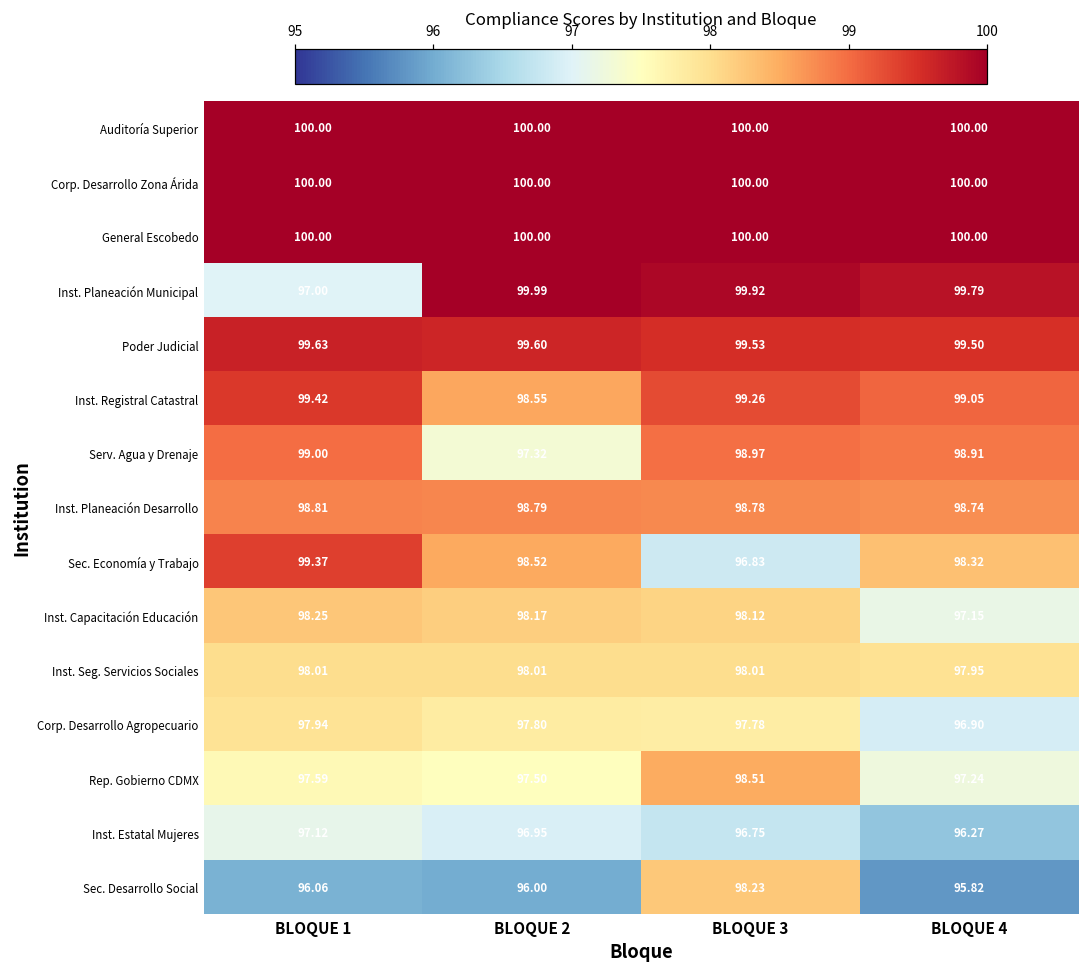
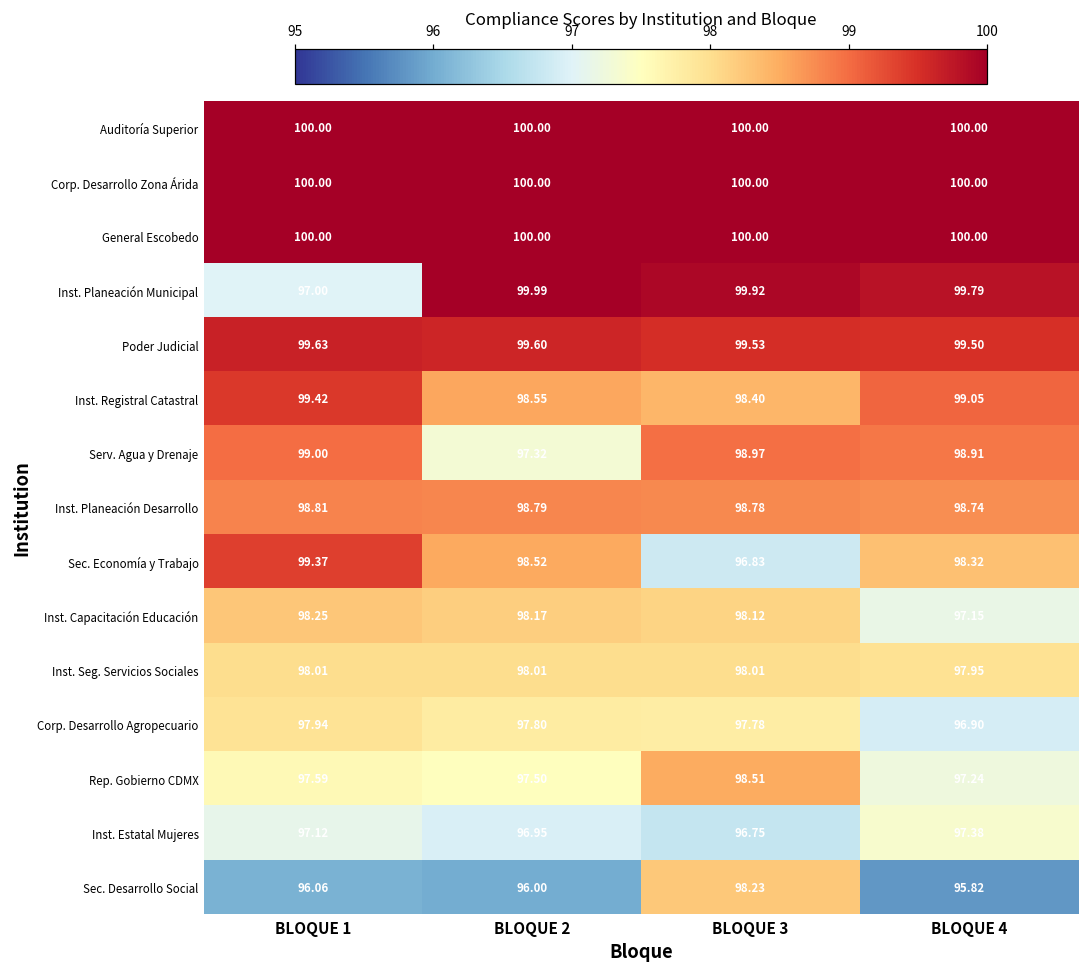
  {
    "Auditoría Superior": {
      "BLOQUE 1": 100.00,
      "BLOQUE 2": 100.00,
      "BLOQUE 3": 100.00,
      "BLOQUE 4": 100.00
    },
    "Corp. Desarrollo Zona Árida": {
      "BLOQUE 1": 100.00,
      "BLOQUE 2": 100.00,
      "BLOQUE 3": 100.00,
      "BLOQUE 4": 100.00
    },
    "General Escobedo": {
      "BLOQUE 1": 100.00,
      "BLOQUE 2": 100.00,
      "BLOQUE 3": 100.00,
      "BLOQUE 4": 100.00
    },
    "Inst. Planeación Municipal": {
      "BLOQUE 2": 99.99,
      "BLOQUE 3": 99.92,
      "BLOQUE 4": 99.79
    },
    "Poder Judicial": {
      "BLOQUE 1": 99.63,
      "BLOQUE 2": 99.60,
      "BLOQUE 3": 99.53,
      "BLOQUE 4": 99.50
    },
    "Inst. Registral Catastral": {
      "BLOQUE 1": 99.42,
      "BLOQUE 2": 98.55,
-     "BLOQUE 3": 99.26,
+     "BLOQUE 3": 98.40,
      "BLOQUE 4": 99.05
    },
    "Serv. Agua y Drenaje": {
      "BLOQUE 1": 99.00,
      "BLOQUE 3": 98.97,
      "BLOQUE 4": 98.91
    },
    "Inst. Planeación Desarrollo": {
      "BLOQUE 1": 98.81,
      "BLOQUE 2": 98.79,
      "BLOQUE 3": 98.78,
      "BLOQUE 4": 98.74
    },
    "Sec. Economía y Trabajo": {
      "BLOQUE 1": 99.37,
      "BLOQUE 2": 98.52,
      "BLOQUE 3": 96.83,
      "BLOQUE 4": 98.32
    },
    "Inst. Capacitación Educación": {
      "BLOQUE 1": 98.25,
      "BLOQUE 2": 98.17,
      "BLOQUE 3": 98.12
    },
    "Inst. Seg. Servicios Sociales": {
      "BLOQUE 1": 98.01,
      "BLOQUE 2": 98.01,
      "BLOQUE 3": 98.01,
      "BLOQUE 4": 97.95
    },
    "Corp. Desarrollo Agropecuario": {
      "BLOQUE 1": 97.94,
      "BLOQUE 2": 97.80,
      "BLOQUE 3": 97.78
    },
    "Rep. Gobierno CDMX": {
      "BLOQUE 1": 97.59,
      "BLOQUE 2": 97.50,
      "BLOQUE 3": 98.51
    },
    "Inst. Estatal Mujeres": {
      "BLOQUE 3": 96.75,
-     "BLOQUE 4": 96.27
+     "BLOQUE 4": 97.38
    },
    "Sec. Desarrollo Social": {
      "BLOQUE 1": 96.06,
      "BLOQUE 2": 96.00,
      "BLOQUE 3": 98.23,
      "BLOQUE 4": 95.82
    }
  }
